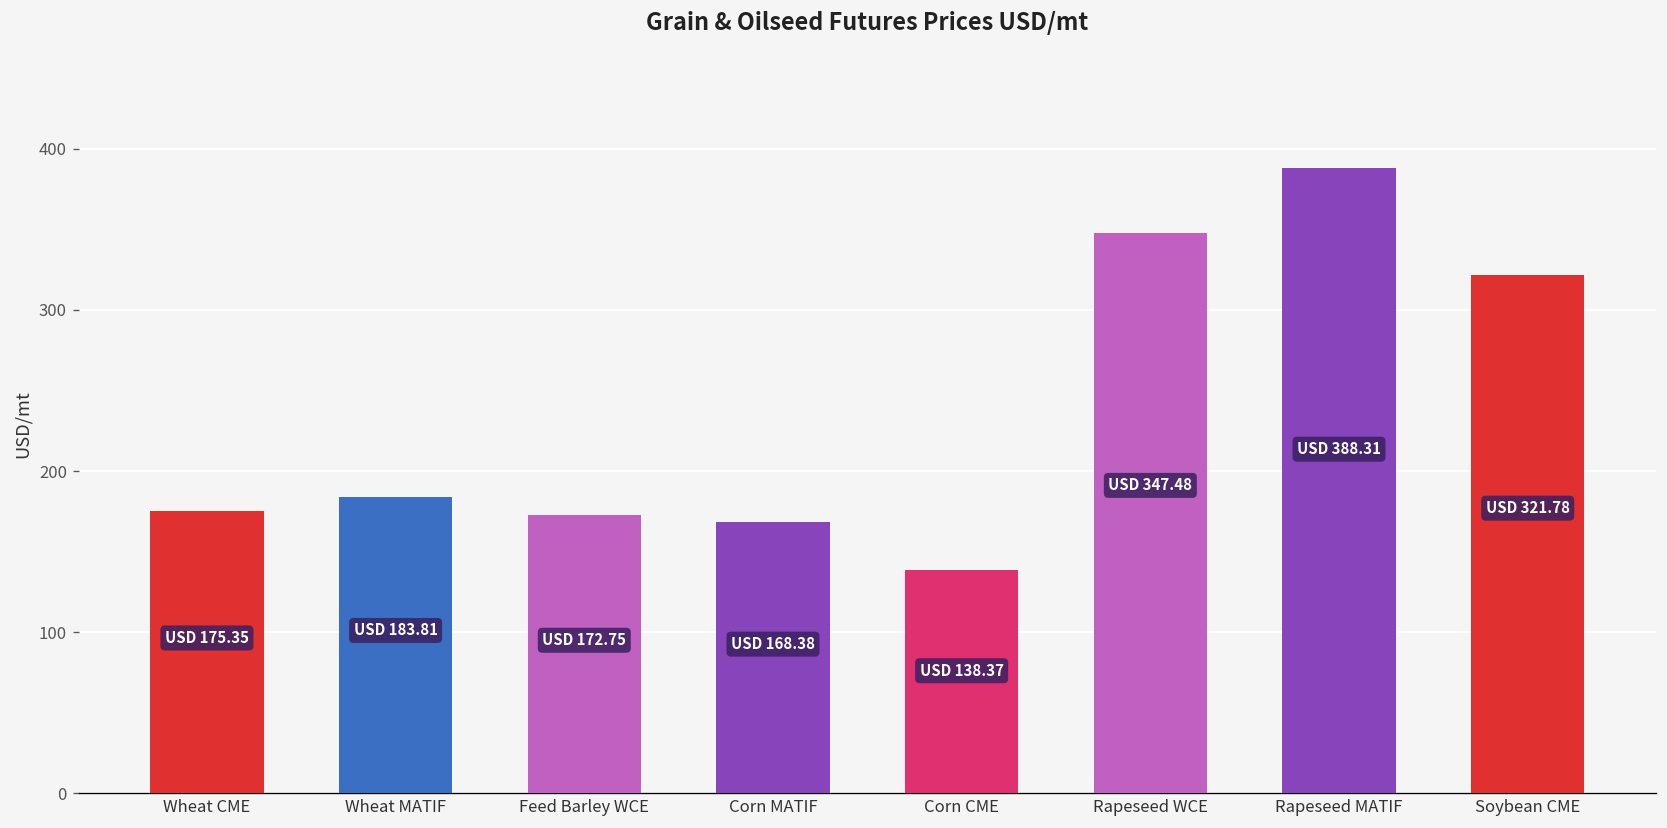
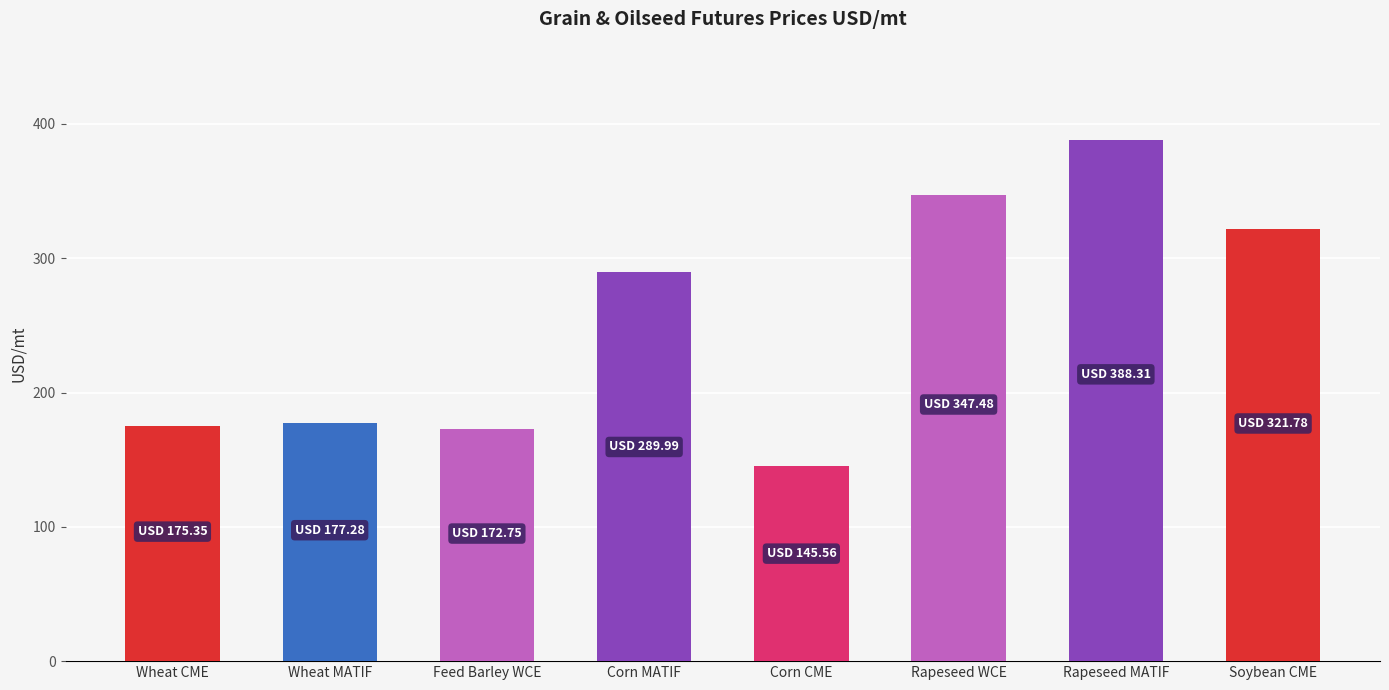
  {
-   "Wheat MATIF": 183.81,
-   "Corn MATIF": 168.38,
-   "Corn CME": 138.37
+   "Wheat MATIF": 177.28,
+   "Corn MATIF": 289.99,
+   "Corn CME": 145.56
  }
